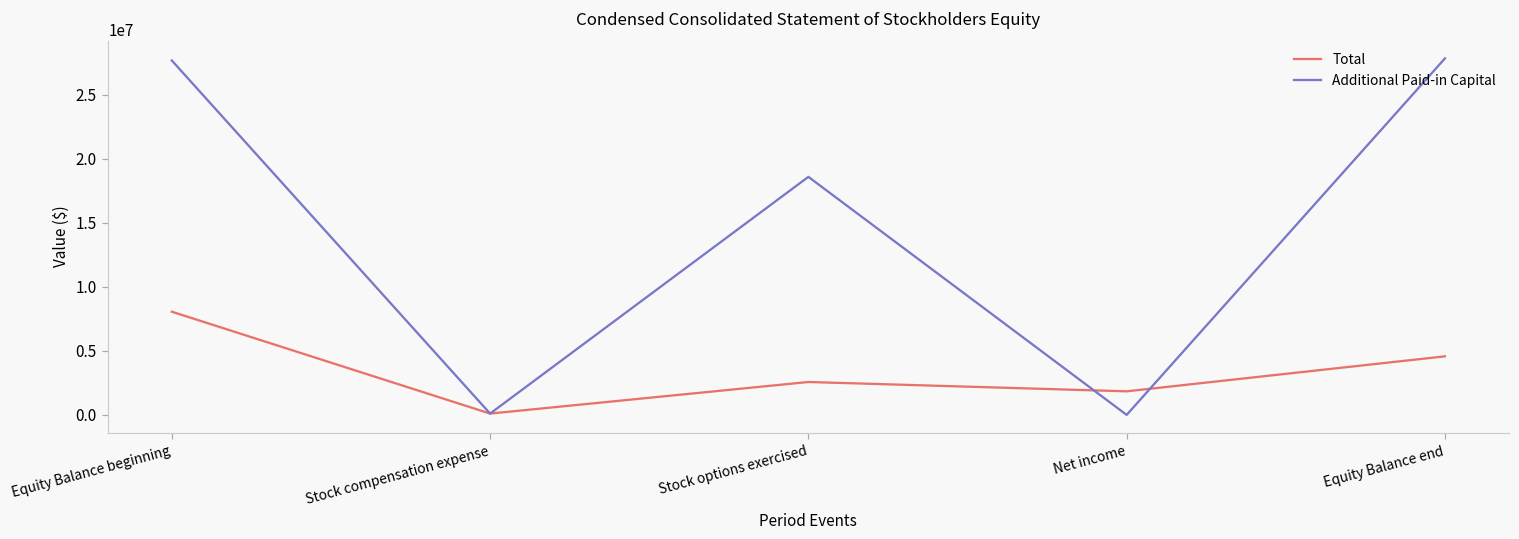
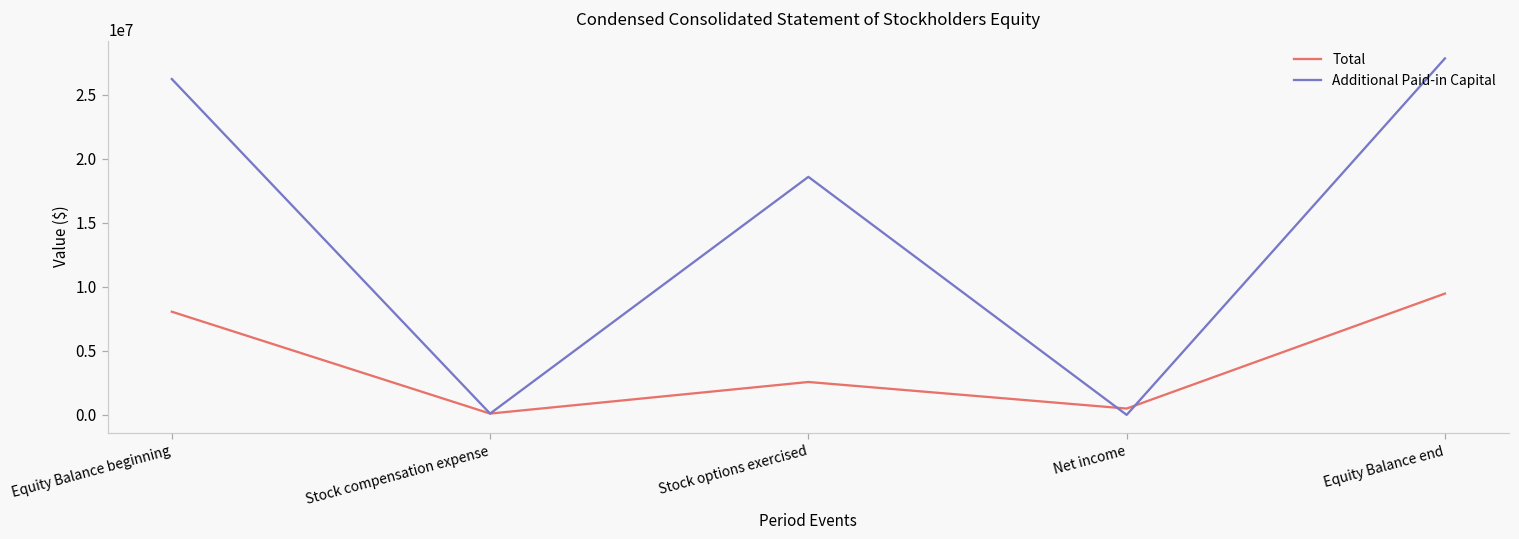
  {
    "Total": {
      "Equity Balance beginning": 8100000,
      "Stock options exercised": 2600000,
-     "Net income": 1800000,
-     "Equity Balance end": 4600000
+     "Net income": 500000,
+     "Equity Balance end": 9500000
    },
    "Additional Paid-in Capital": {
-     "Equity Balance beginning": 27700000,
+     "Equity Balance beginning": 26200000,
      "Stock options exercised": 18600000,
      "Net income": 0,
      "Equity Balance end": 27800000
    }
  }
